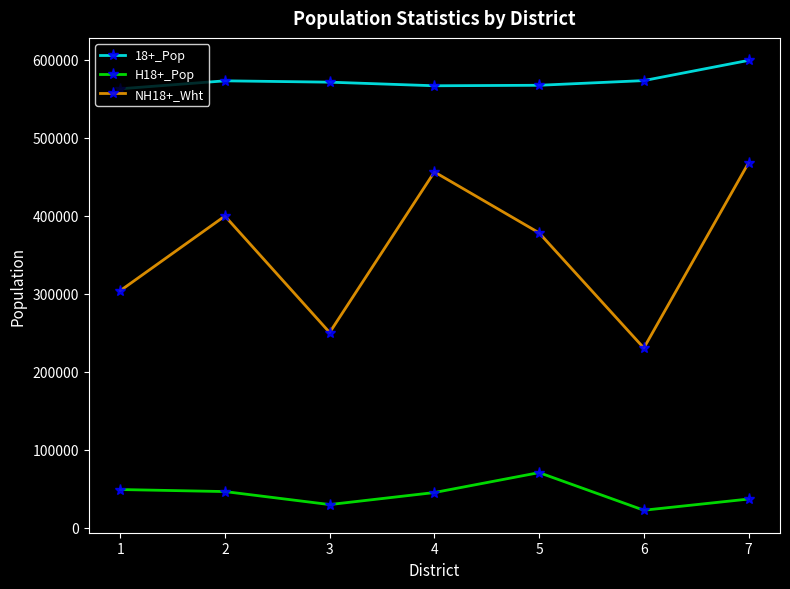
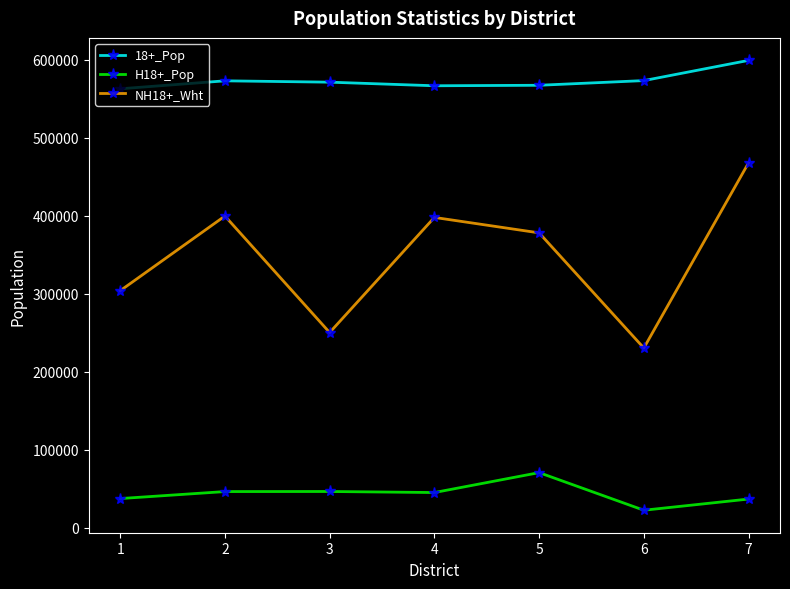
  {
    "18+_Pop": {
      "2": 570000,
      "3": 570000,
      "4": 570000,
      "5": 570000,
      "6": 570000,
      "7": 600000
    },
    "H18+_Pop": {
-     "1": 50000,
+     "1": 40000,
      "2": 50000,
-     "3": 30000,
+     "3": 50000,
      "4": 50000,
      "5": 70000,
      "6": 20000,
      "7": 40000
    },
    "NH18+_Wht": {
      "1": 300000,
      "2": 400000,
      "3": 250000,
-     "4": 460000,
+     "4": 400000,
      "5": 380000,
      "6": 230000,
      "7": 470000
    }
  }
